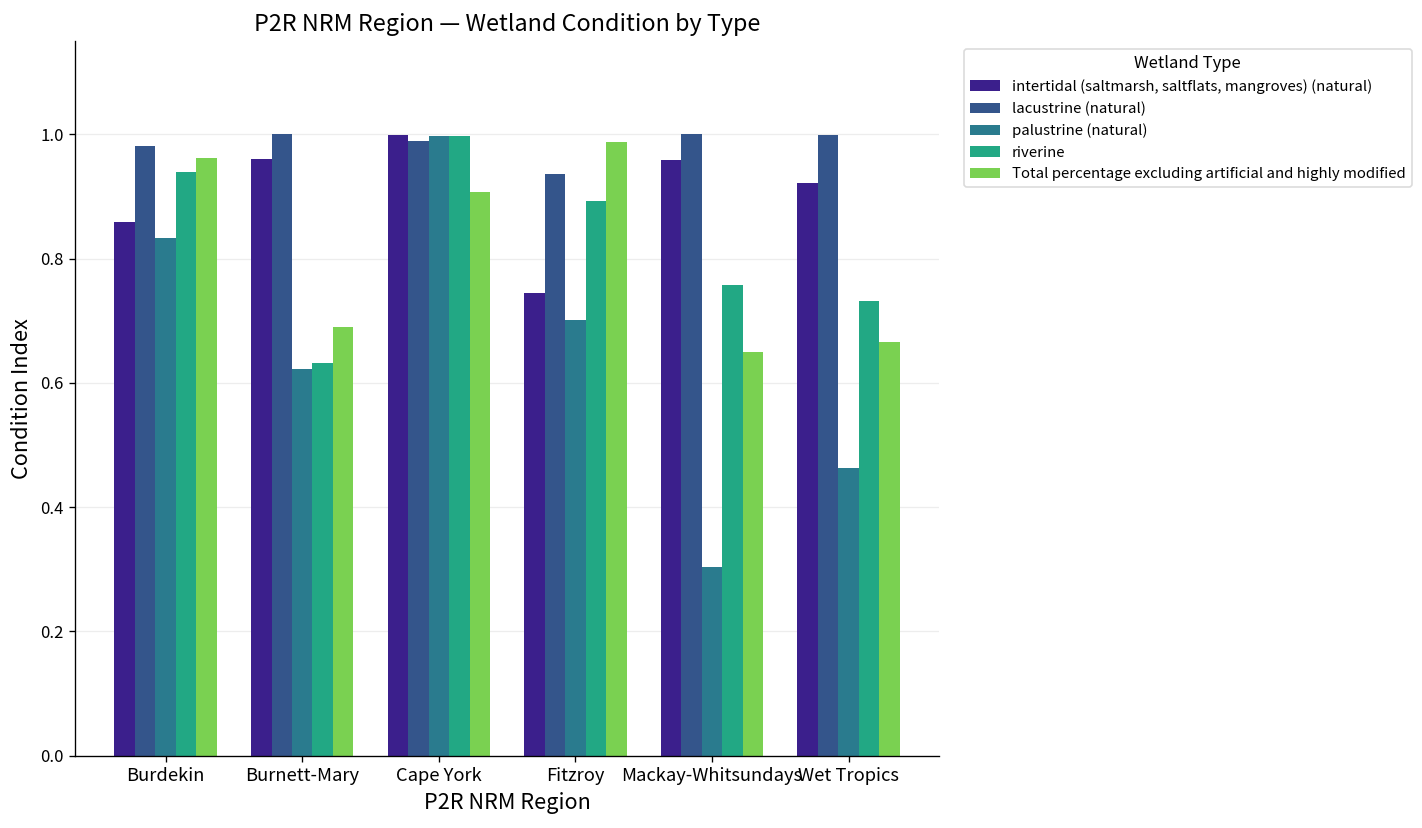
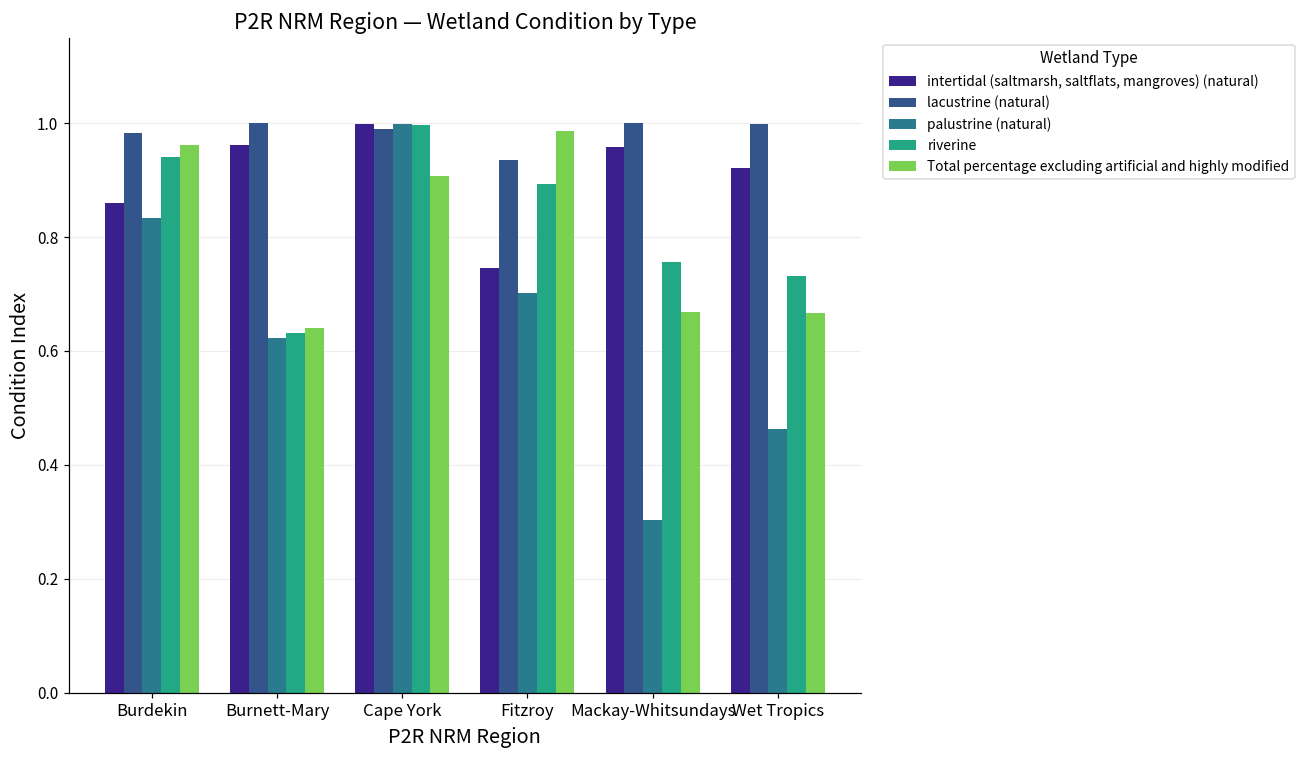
  {
    "Total percentage excluding artificial and highly modified": {
      "Burdekin": 0.96,
-     "Burnett-Mary": 0.69,
+     "Burnett-Mary": 0.64,
      "Cape York": 0.91,
      "Fitzroy": 0.99,
-     "Mackay-Whitsundays": 0.65,
+     "Mackay-Whitsundays": 0.67,
      "Wet Tropics": 0.67
    }
  }
